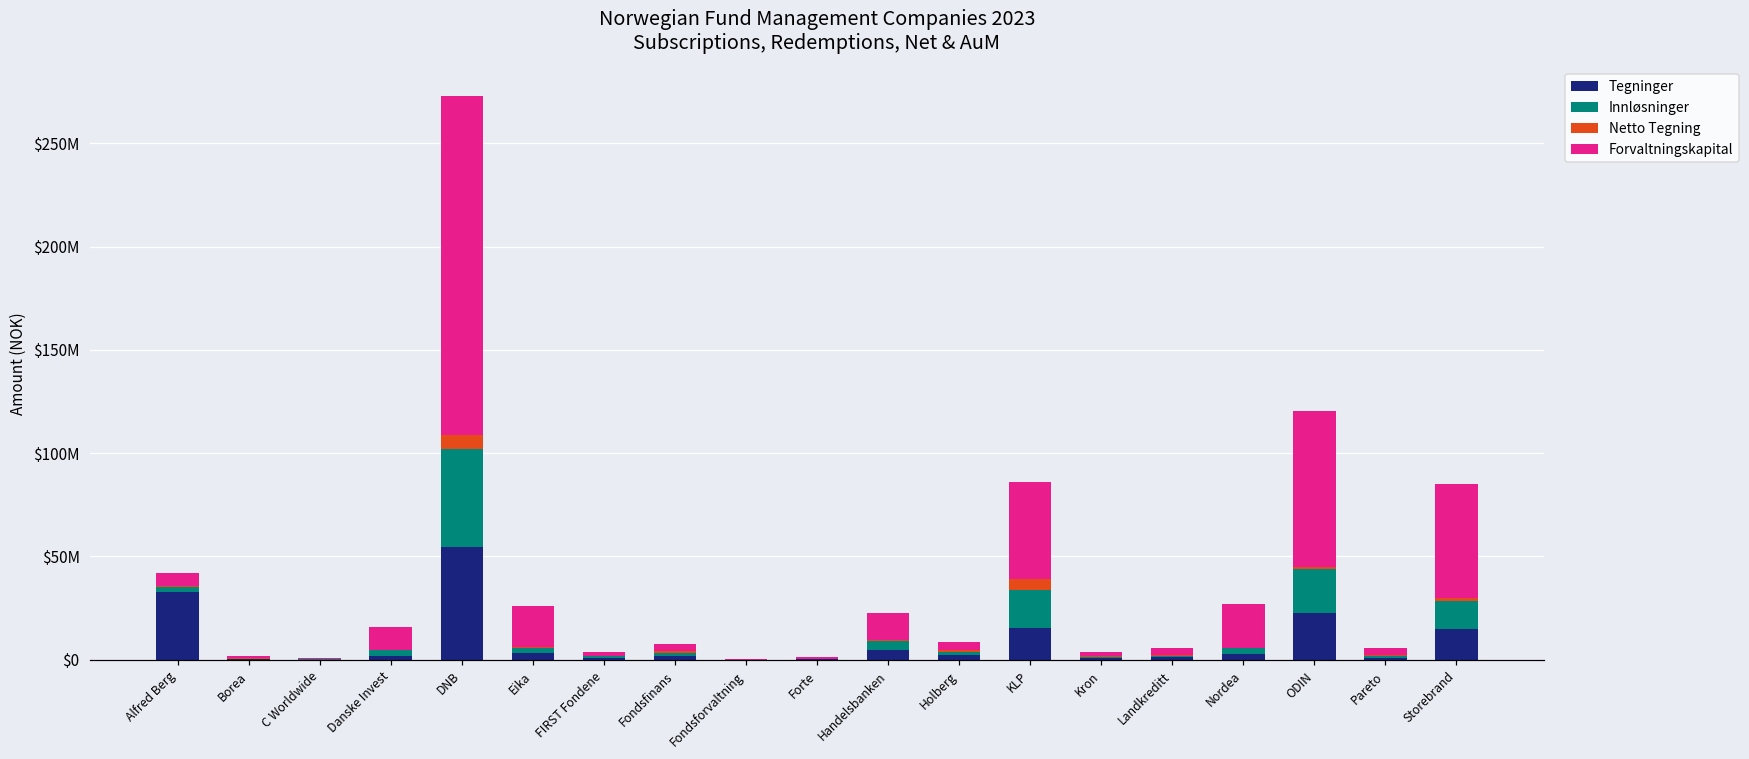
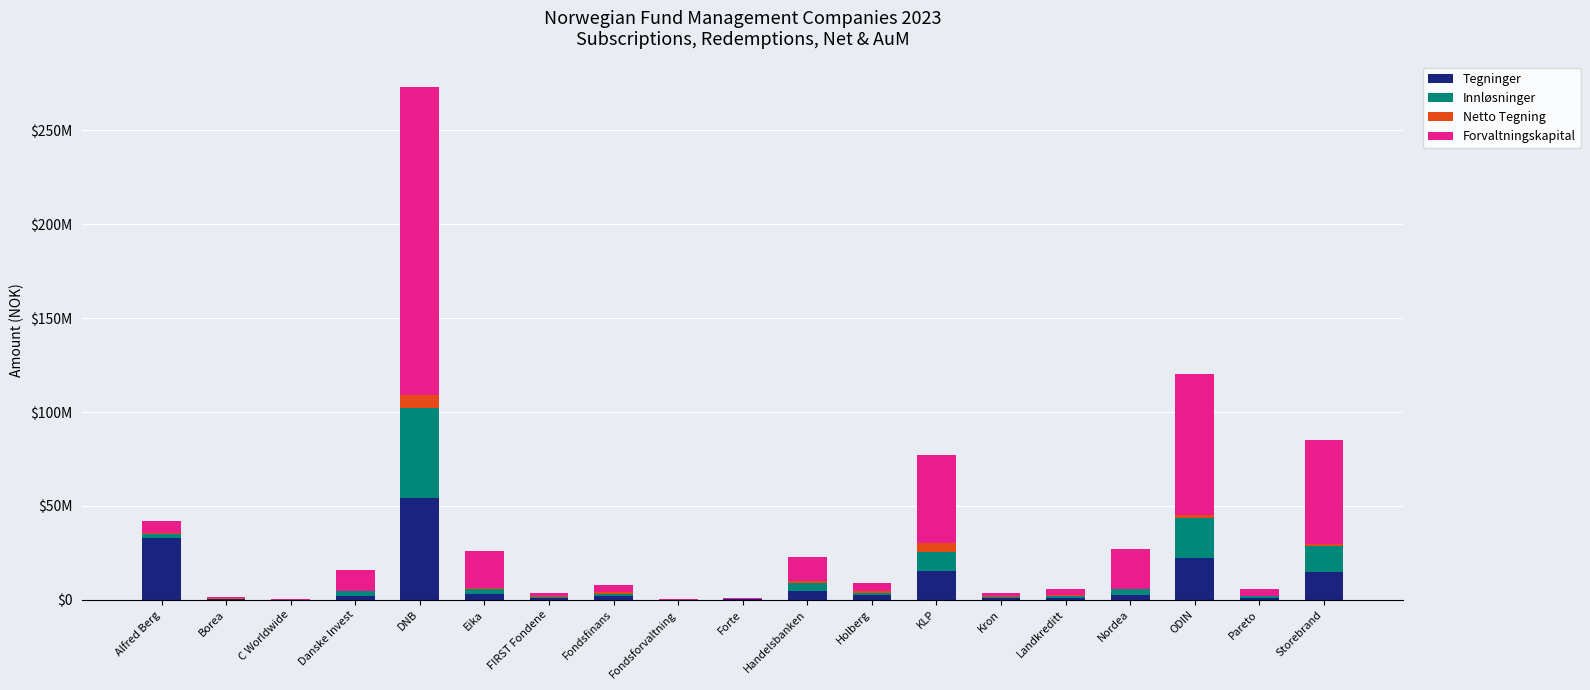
  {
    "Tegninger": {
      "Alfred Berg": "$33000000",
      "Danske Invest": "$2000000",
      "DNB": "$54000000",
      "Eika": "$3000000",
      "Fondsfinans": "$2000000",
      "Handelsbanken": "$5000000",
      "Holberg": "$2000000",
      "KLP": "$15000000",
      "Nordea": "$3000000",
      "ODIN": "$22000000",
      "Storebrand": "$15000000"
    },
    "Innløsninger": {
      "Alfred Berg": "$2000000",
      "Danske Invest": "$3000000",
      "DNB": "$48000000",
      "Eika": "$2000000",
      "Handelsbanken": "$4000000",
-     "KLP": "$19000000",
+     "KLP": "$10000000",
      "Nordea": "$3000000",
      "ODIN": "$21000000",
      "Storebrand": "$13000000"
    },
    "Netto Tegning": {
      "C Worldwide": "$0",
      "Danske Invest": "$0",
      "DNB": "$7000000",
      "Forte": "$0",
      "KLP": "$5000000",
      "Nordea": "$0",
      "Storebrand": "$2000000"
    },
    "Forvaltningskapital": {
      "Alfred Berg": "$6000000",
      "Danske Invest": "$11000000",
      "DNB": "$164000000",
      "Eika": "$20000000",
      "FIRST Fondene": "$2000000",
      "Fondsfinans": "$4000000",
      "Handelsbanken": "$13000000",
      "Holberg": "$4000000",
      "KLP": "$47000000",
      "Kron": "$2000000",
      "Landkreditt": "$4000000",
      "Nordea": "$21000000",
      "ODIN": "$75000000",
      "Pareto": "$3000000",
      "Storebrand": "$55000000"
    }
  }
